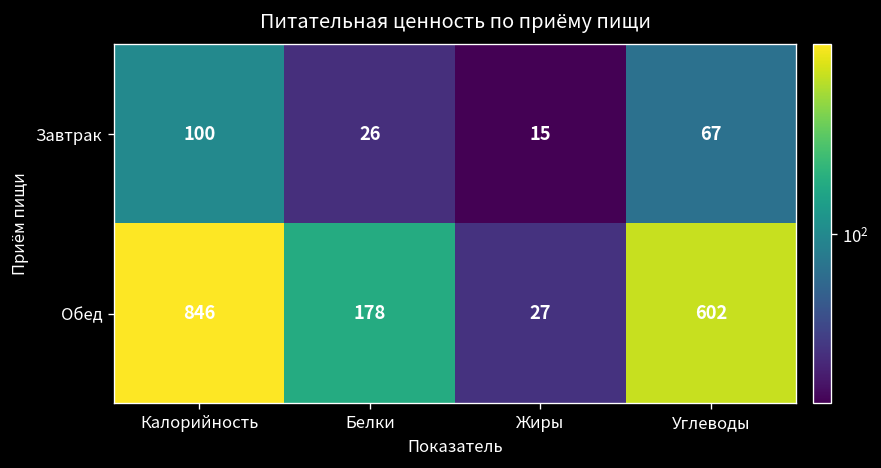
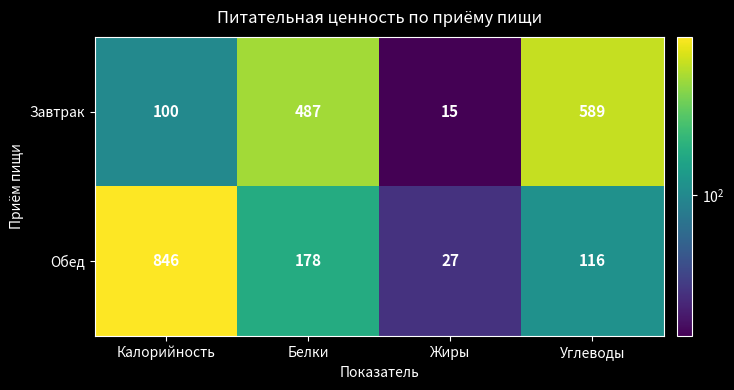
  {
    "Завтрак": {
      "Калорийность": 100,
-     "Белки": 26,
+     "Белки": 487,
      "Жиры": 15,
-     "Углеводы": 67
+     "Углеводы": 589
    },
    "Обед": {
      "Калорийность": 846,
      "Белки": 178,
      "Жиры": 27,
-     "Углеводы": 602
+     "Углеводы": 116
    }
  }
